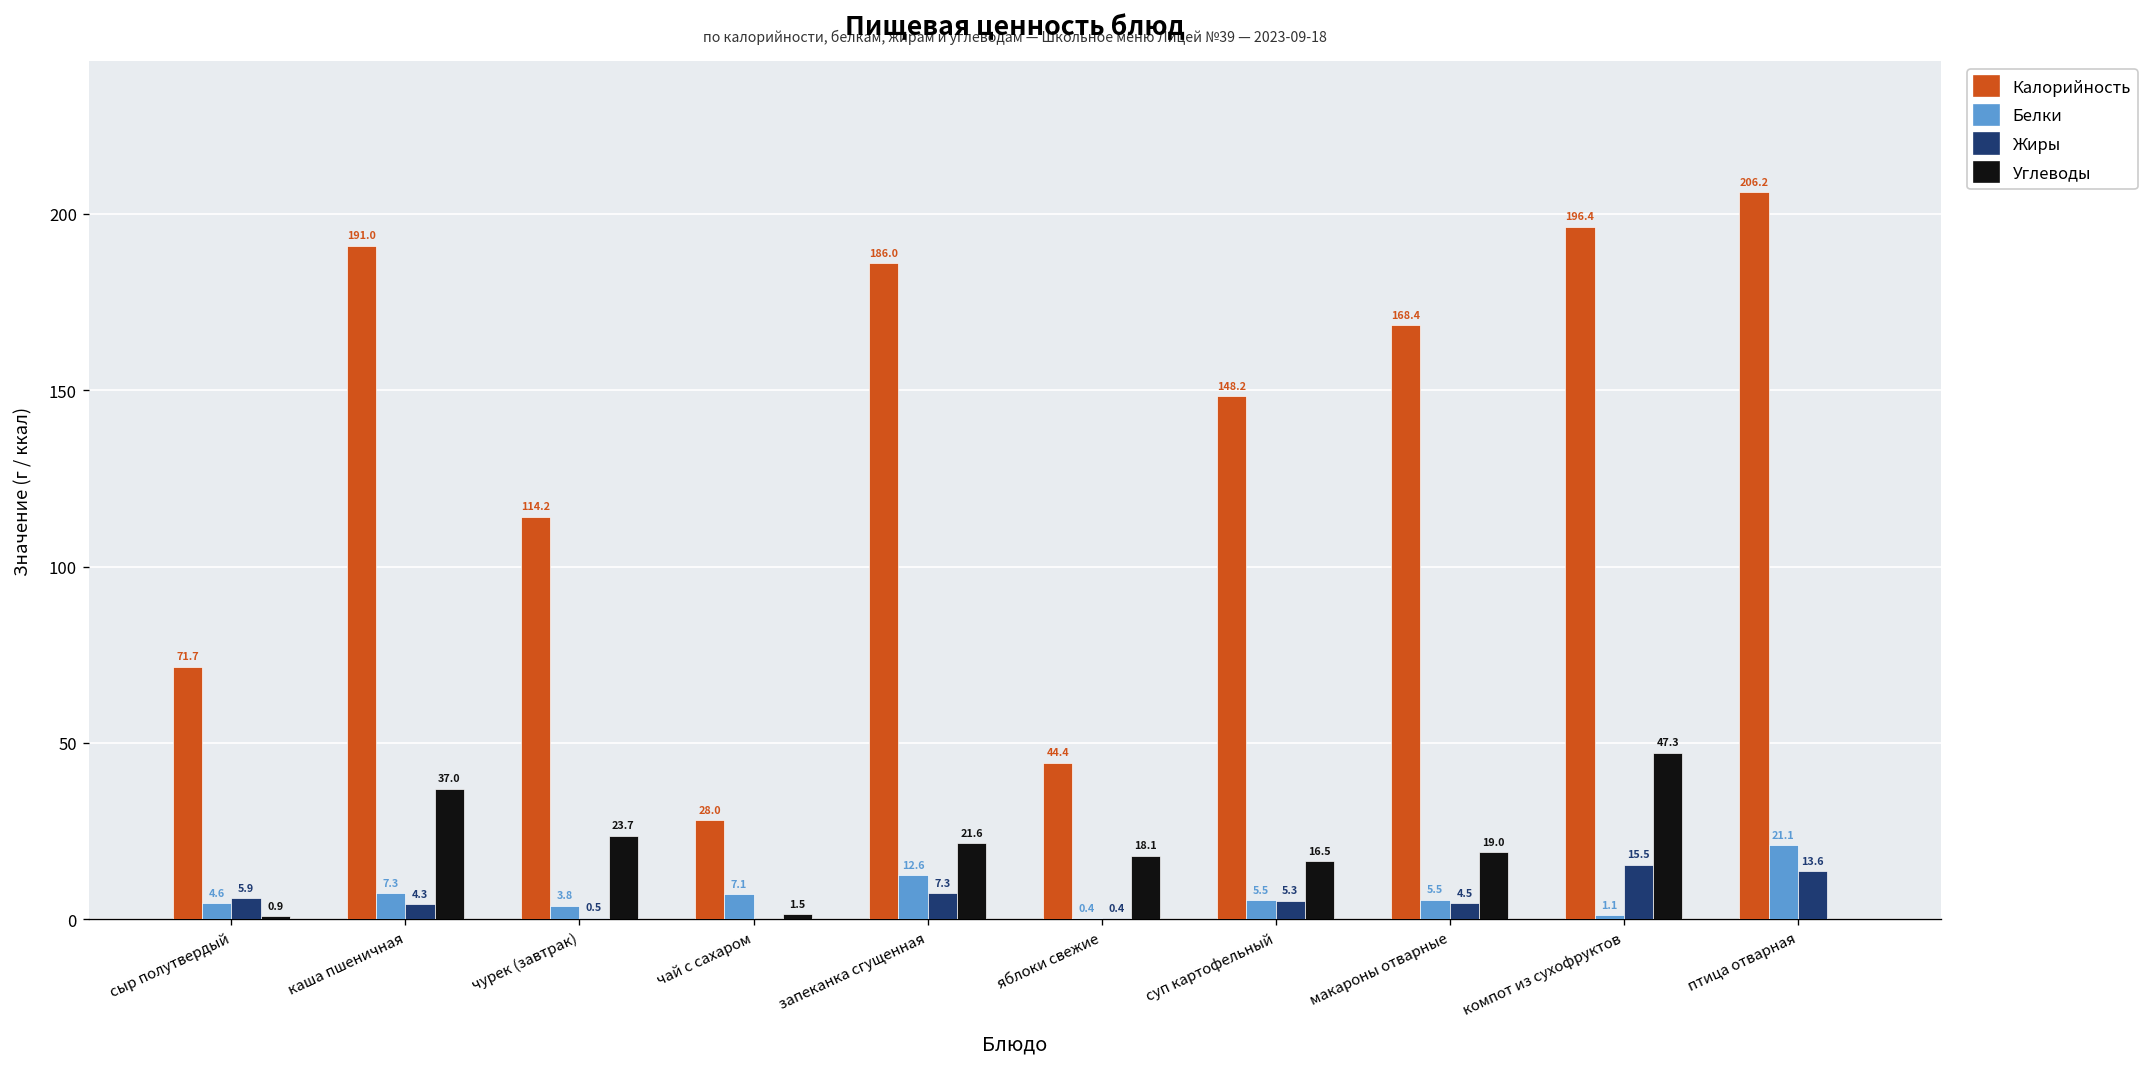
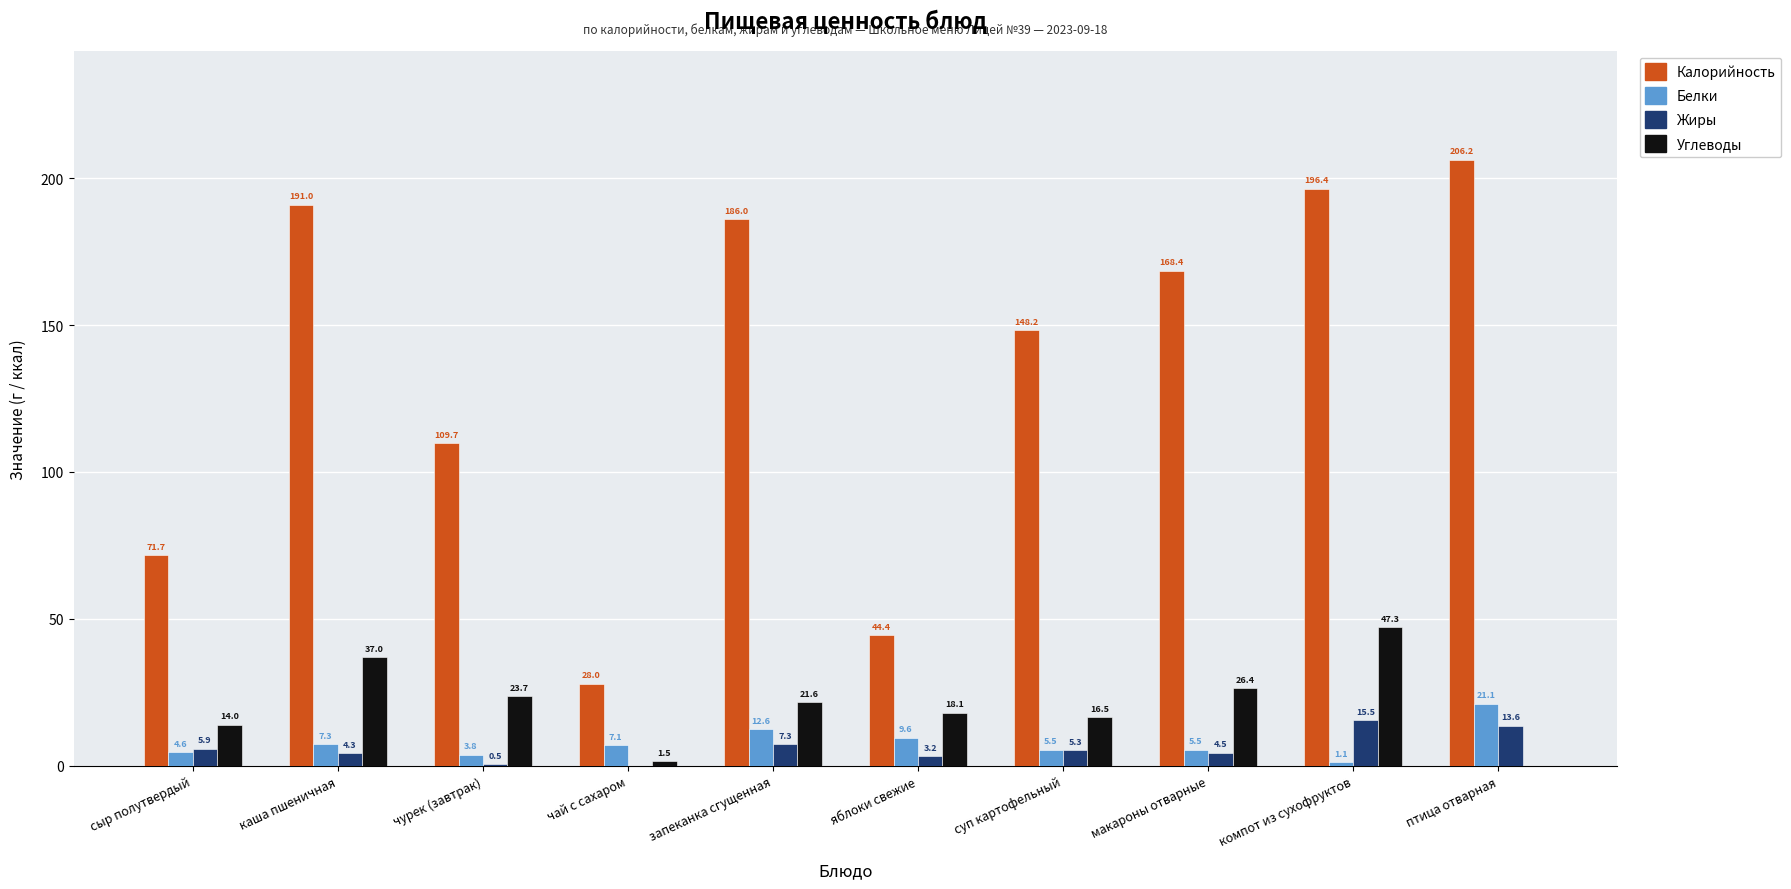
  {
    "Калорийность": {
      "сыр полутвердый": 71.7,
      "каша пшеничная": 191.0,
-     "чурек (завтрак)": 114.2,
+     "чурек (завтрак)": 109.7,
      "чай с сахаром": 28.0,
      "запеканка сгущенная": 186.0,
      "яблоки свежие": 44.4,
      "суп картофельный": 148.2,
      "макароны отварные": 168.4,
      "компот из сухофруктов": 196.4,
      "птица отварная": 206.2
    },
    "Белки": {
      "сыр полутвердый": 4.6,
      "каша пшеничная": 7.3,
      "чурек (завтрак)": 3.8,
      "чай с сахаром": 7.1,
      "запеканка сгущенная": 12.6,
-     "яблоки свежие": 0.4,
+     "яблоки свежие": 9.6,
      "суп картофельный": 5.5,
      "макароны отварные": 5.5,
      "компот из сухофруктов": 1.1,
      "птица отварная": 21.1
    },
    "Жиры": {
      "сыр полутвердый": 5.9,
      "каша пшеничная": 4.3,
      "чурек (завтрак)": 0.5,
      "запеканка сгущенная": 7.3,
-     "яблоки свежие": 0.4,
+     "яблоки свежие": 3.2,
      "суп картофельный": 5.3,
      "макароны отварные": 4.5,
      "компот из сухофруктов": 15.5,
      "птица отварная": 13.6
    },
    "Углеводы": {
-     "сыр полутвердый": 0.9,
+     "сыр полутвердый": 14.0,
      "каша пшеничная": 37.0,
      "чурек (завтрак)": 23.7,
      "чай с сахаром": 1.5,
      "запеканка сгущенная": 21.6,
      "яблоки свежие": 18.1,
      "суп картофельный": 16.5,
-     "макароны отварные": 19.0,
+     "макароны отварные": 26.4,
      "компот из сухофруктов": 47.3
    }
  }
